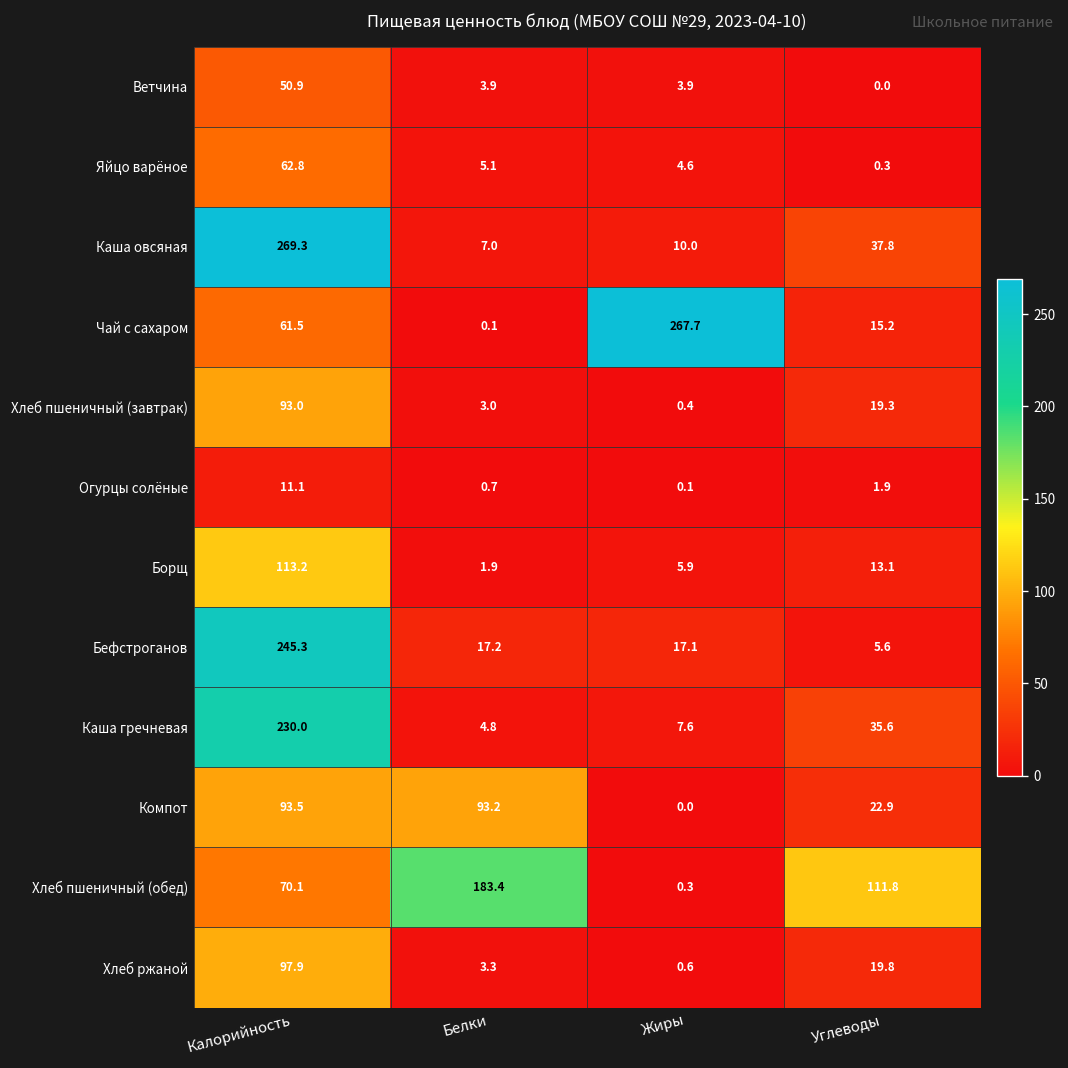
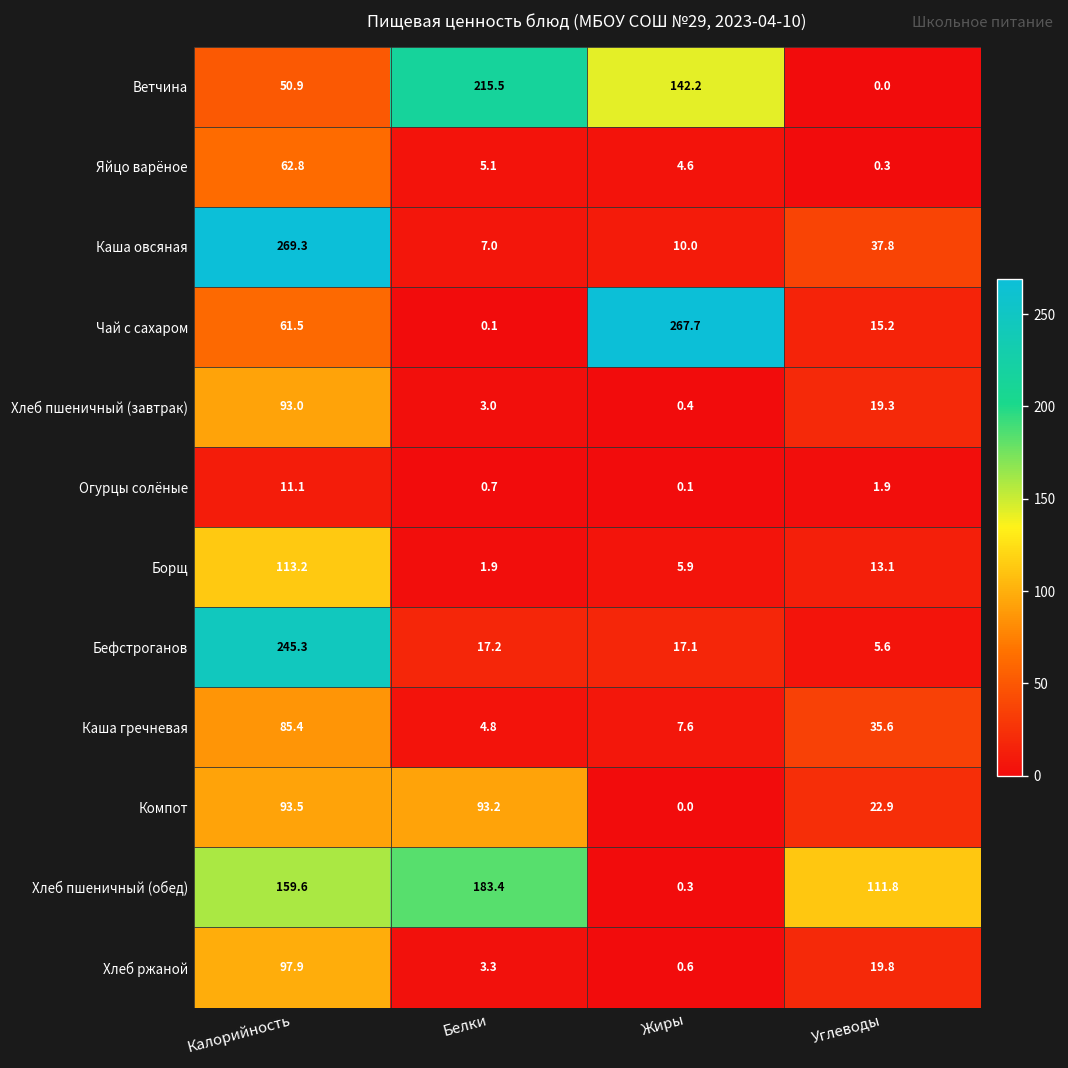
  {
    "Ветчина": {
      "Калорийность": 50.9,
-     "Белки": 3.9,
-     "Жиры": 3.9,
+     "Белки": 215.5,
+     "Жиры": 142.2,
      "Углеводы": 0.0
    },
    "Яйцо варёное": {
      "Калорийность": 62.8,
      "Белки": 5.1,
      "Жиры": 4.6,
      "Углеводы": 0.3
    },
    "Каша овсяная": {
      "Калорийность": 269.3,
      "Белки": 7.0,
      "Жиры": 10.0,
      "Углеводы": 37.8
    },
    "Чай с сахаром": {
      "Калорийность": 61.5,
      "Белки": 0.1,
      "Жиры": 267.7,
      "Углеводы": 15.2
    },
    "Хлеб пшеничный (завтрак)": {
      "Калорийность": 93.0,
      "Белки": 3.0,
      "Жиры": 0.4,
      "Углеводы": 19.3
    },
    "Огурцы солёные": {
      "Калорийность": 11.1,
      "Белки": 0.7,
      "Жиры": 0.1,
      "Углеводы": 1.9
    },
    "Борщ": {
      "Калорийность": 113.2,
      "Белки": 1.9,
      "Жиры": 5.9,
      "Углеводы": 13.1
    },
    "Бефстроганов": {
      "Калорийность": 245.3,
      "Белки": 17.2,
      "Жиры": 17.1,
      "Углеводы": 5.6
    },
    "Каша гречневая": {
-     "Калорийность": 230.0,
+     "Калорийность": 85.4,
      "Белки": 4.8,
      "Жиры": 7.6,
      "Углеводы": 35.6
    },
    "Компот": {
      "Калорийность": 93.5,
      "Белки": 93.2,
      "Жиры": 0.0,
      "Углеводы": 22.9
    },
    "Хлеб пшеничный (обед)": {
-     "Калорийность": 70.1,
+     "Калорийность": 159.6,
      "Белки": 183.4,
      "Жиры": 0.3,
      "Углеводы": 111.8
    },
    "Хлеб ржаной": {
      "Калорийность": 97.9,
      "Белки": 3.3,
      "Жиры": 0.6,
      "Углеводы": 19.8
    }
  }
